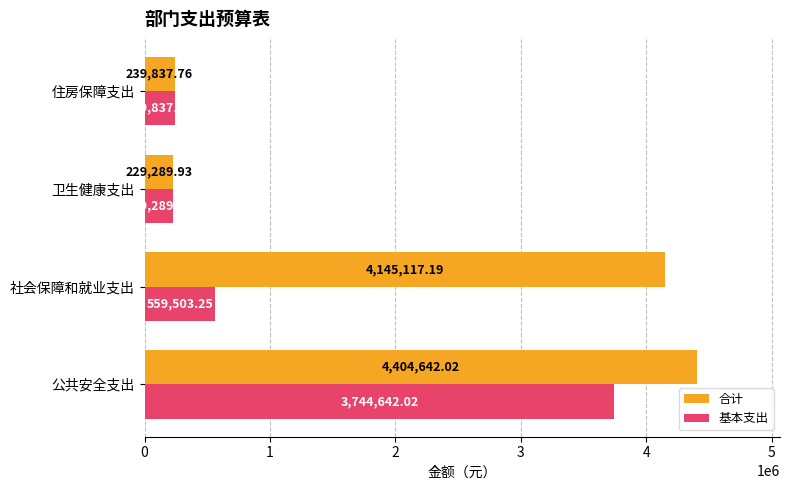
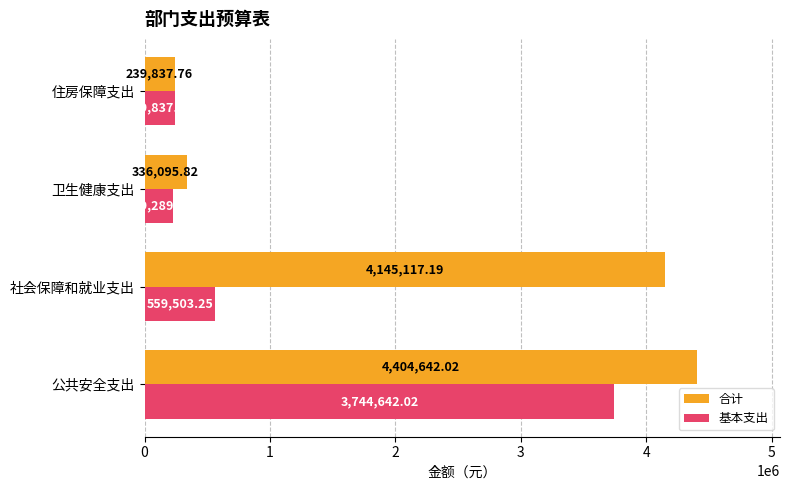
  {
    "合计": {
      "住房保障支出": "239,837.76",
-     "卫生健康支出": "229,289.93",
+     "卫生健康支出": "336,095.82",
      "社会保障和就业支出": "4,145,117.19",
      "公共安全支出": "4,404,642.02"
    },
    "基本支出": {
      "社会保障和就业支出": "559,503.25",
      "公共安全支出": "3,744,642.02"
    }
  }
